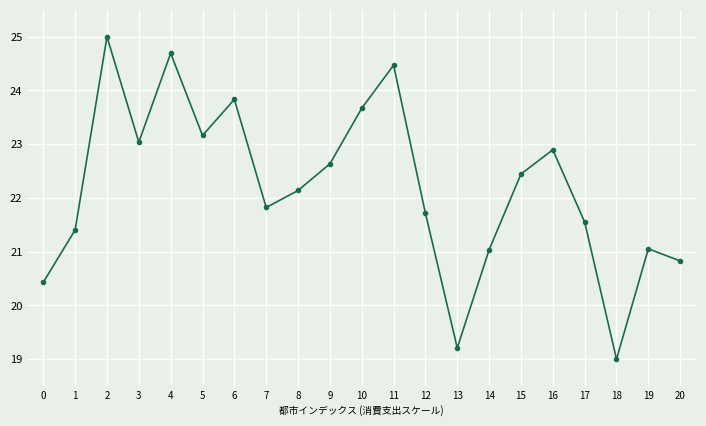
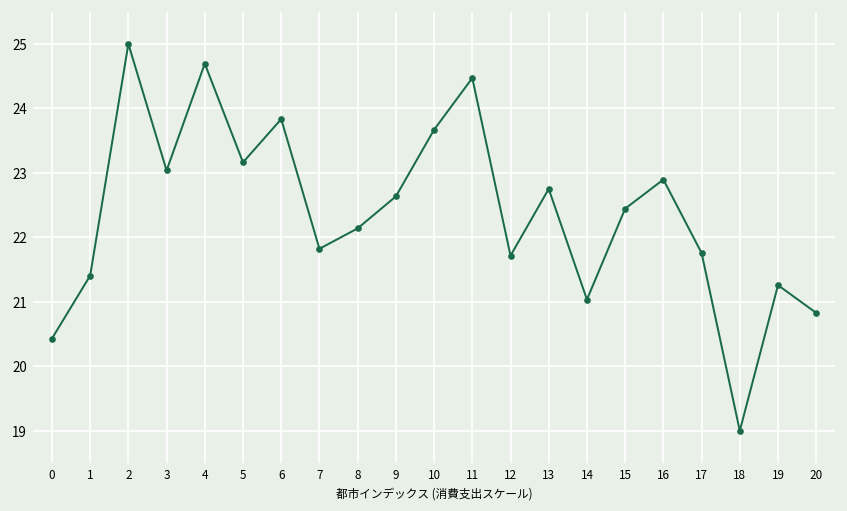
  {
    "0": 20.4,
    "1": 21.4,
    "2": 25.0,
    "3": 23.0,
    "4": 24.7,
    "5": 23.2,
    "6": 23.8,
    "7": 21.8,
    "8": 22.1,
    "9": 22.6,
    "10": 23.7,
    "11": 24.5,
    "12": 21.7,
-   "13": 19.2,
+   "13": 22.8,
    "14": 21.0,
    "15": 22.4,
    "16": 22.9,
-   "17": 21.6,
+   "17": 21.8,
    "18": 19.0,
-   "19": 21.1,
+   "19": 21.3,
    "20": 20.8
  }
